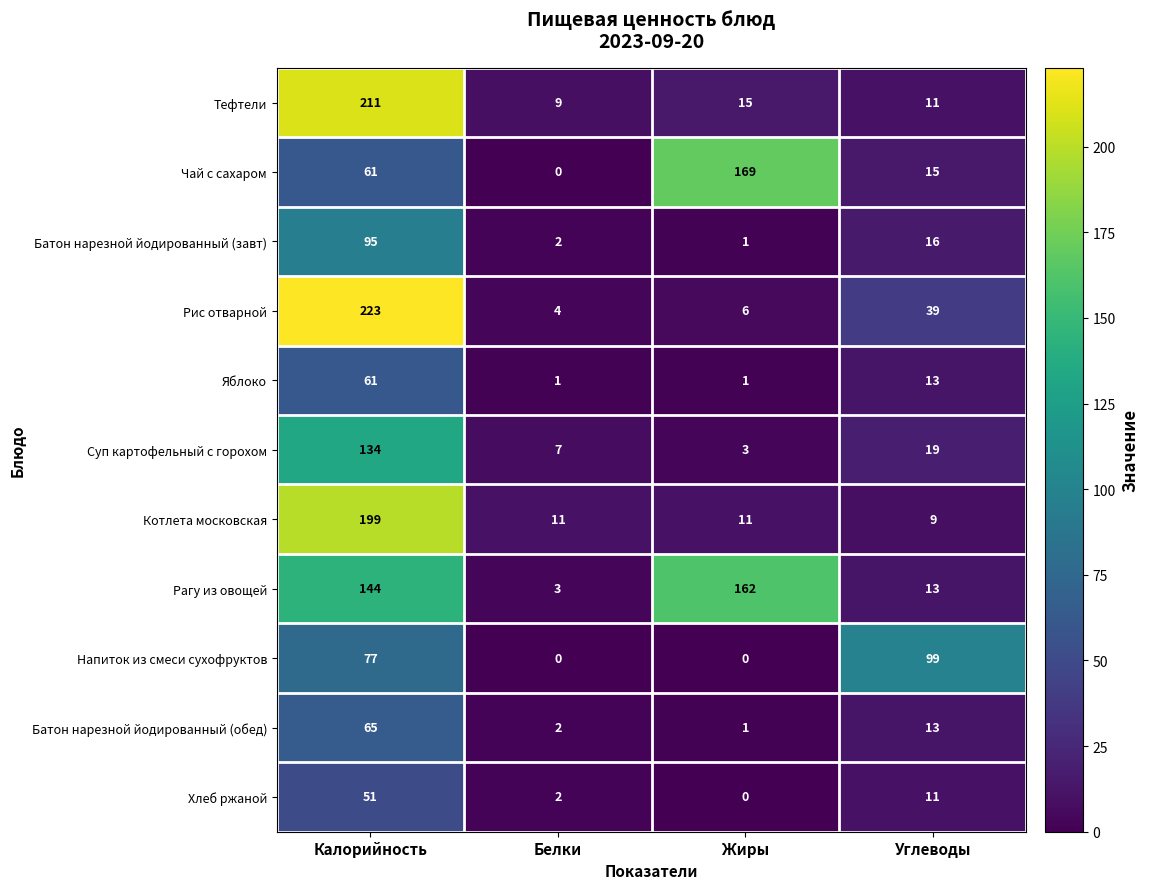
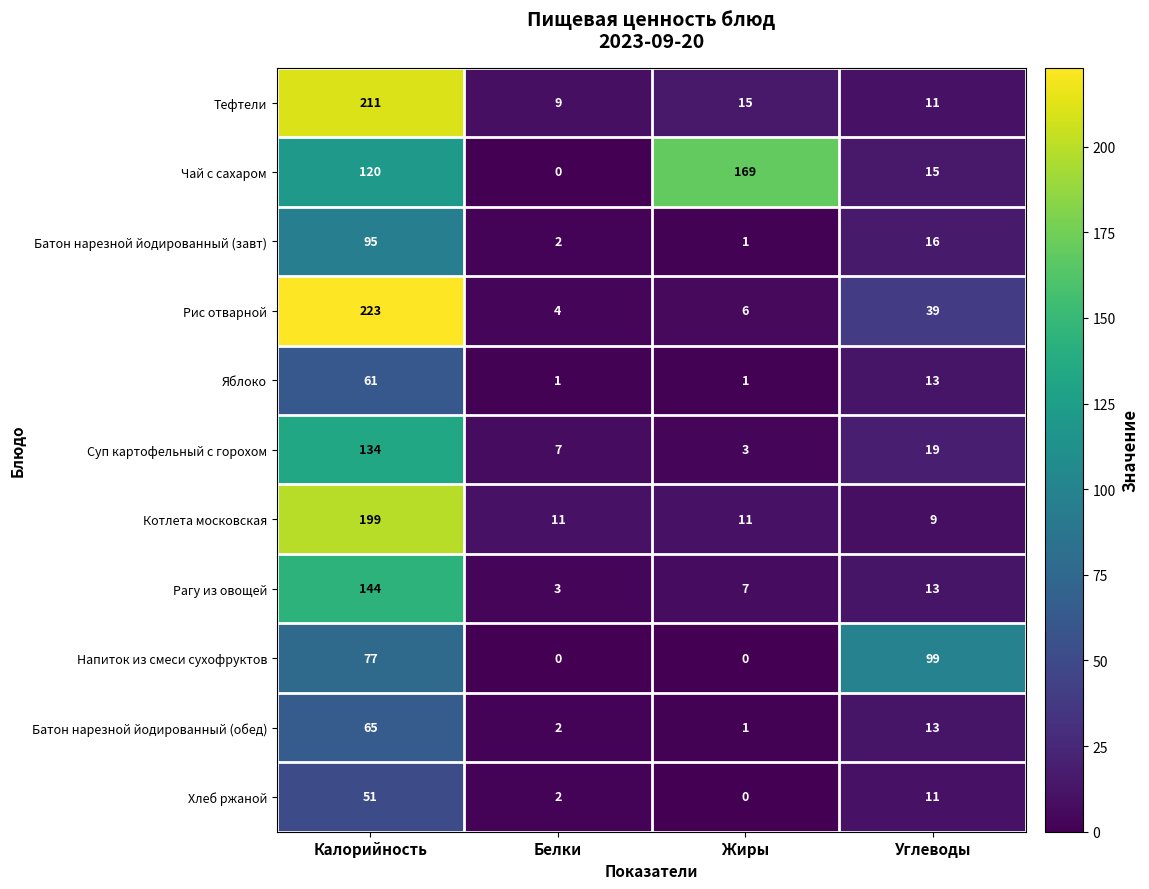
  {
    "Тефтели": {
      "Калорийность": 211,
      "Белки": 9,
      "Жиры": 15,
      "Углеводы": 11
    },
    "Чай с сахаром": {
-     "Калорийность": 61,
+     "Калорийность": 120,
      "Белки": 0,
      "Жиры": 169,
      "Углеводы": 15
    },
    "Батон нарезной йодированный (завт)": {
      "Калорийность": 95,
      "Белки": 2,
      "Жиры": 1,
      "Углеводы": 16
    },
    "Рис отварной": {
      "Калорийность": 223,
      "Белки": 4,
      "Жиры": 6,
      "Углеводы": 39
    },
    "Яблоко": {
      "Калорийность": 61,
      "Белки": 1,
      "Жиры": 1,
      "Углеводы": 13
    },
    "Суп картофельный с горохом": {
      "Калорийность": 134,
      "Белки": 7,
      "Жиры": 3,
      "Углеводы": 19
    },
    "Котлета московская": {
      "Калорийность": 199,
      "Белки": 11,
      "Жиры": 11,
      "Углеводы": 9
    },
    "Рагу из овощей": {
      "Калорийность": 144,
      "Белки": 3,
-     "Жиры": 162,
+     "Жиры": 7,
      "Углеводы": 13
    },
    "Напиток из смеси сухофруктов": {
      "Калорийность": 77,
      "Белки": 0,
      "Жиры": 0,
      "Углеводы": 99
    },
    "Батон нарезной йодированный (обед)": {
      "Калорийность": 65,
      "Белки": 2,
      "Жиры": 1,
      "Углеводы": 13
    },
    "Хлеб ржаной": {
      "Калорийность": 51,
      "Белки": 2,
      "Жиры": 0,
      "Углеводы": 11
    }
  }
